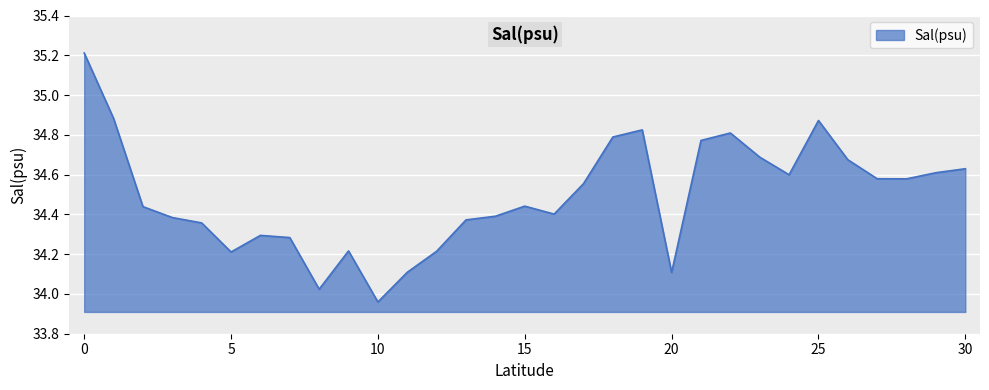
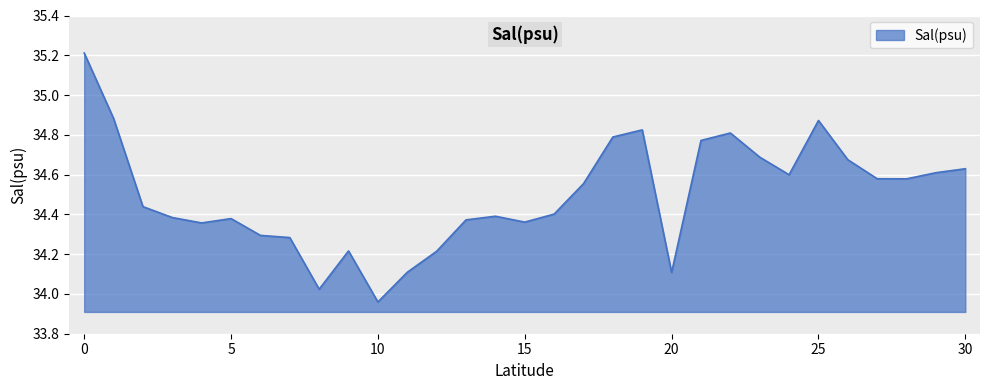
  {
    "0": 35.21,
-   "5": 34.21,
+   "5": 34.38,
    "10": 33.96,
-   "15": 34.44,
+   "15": 34.36,
    "20": 34.11,
    "25": 34.87,
    "30": 34.63
  }
